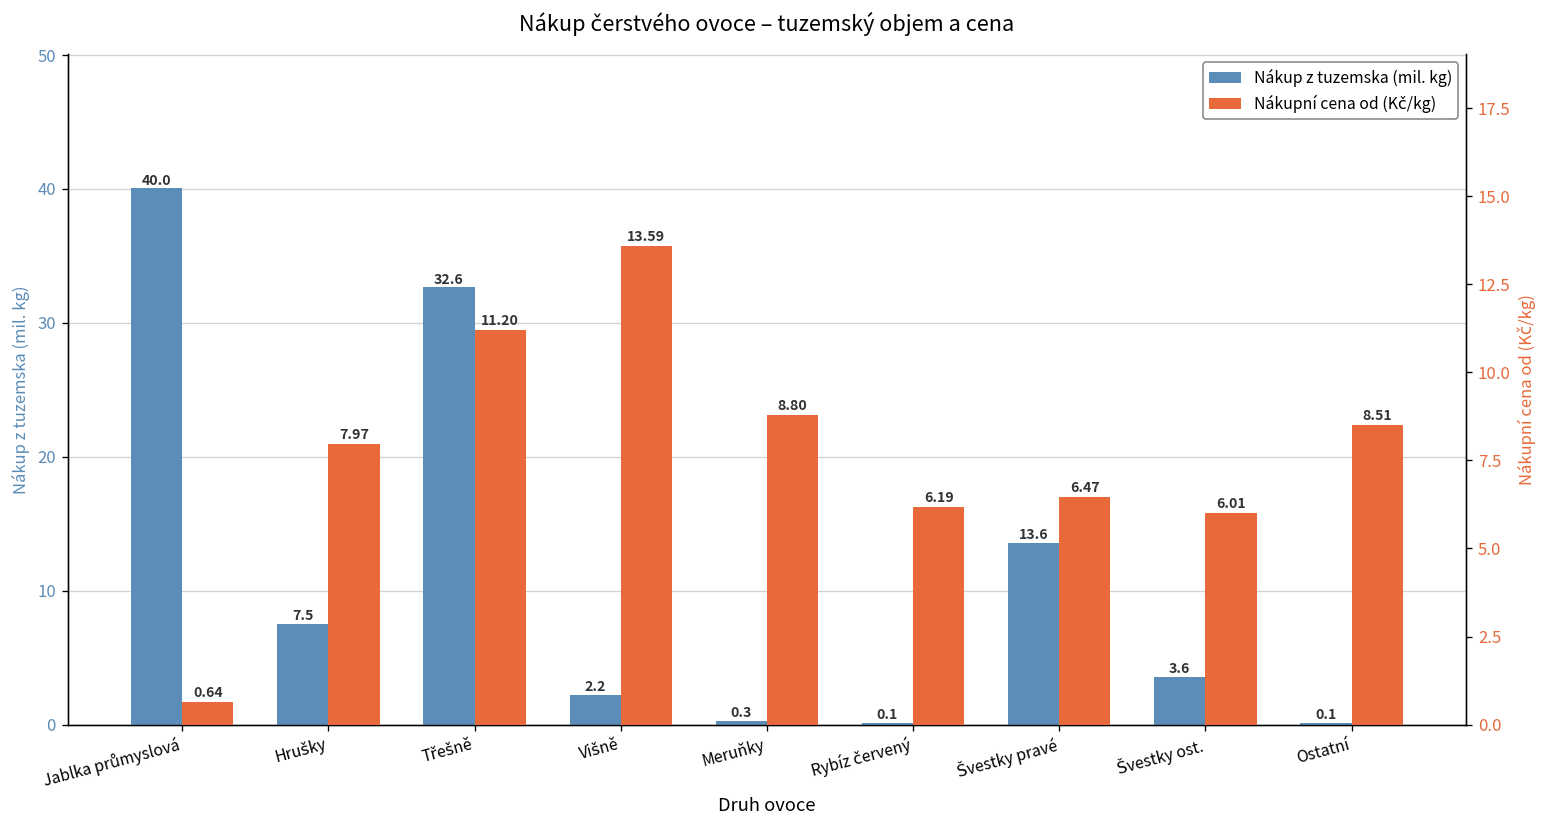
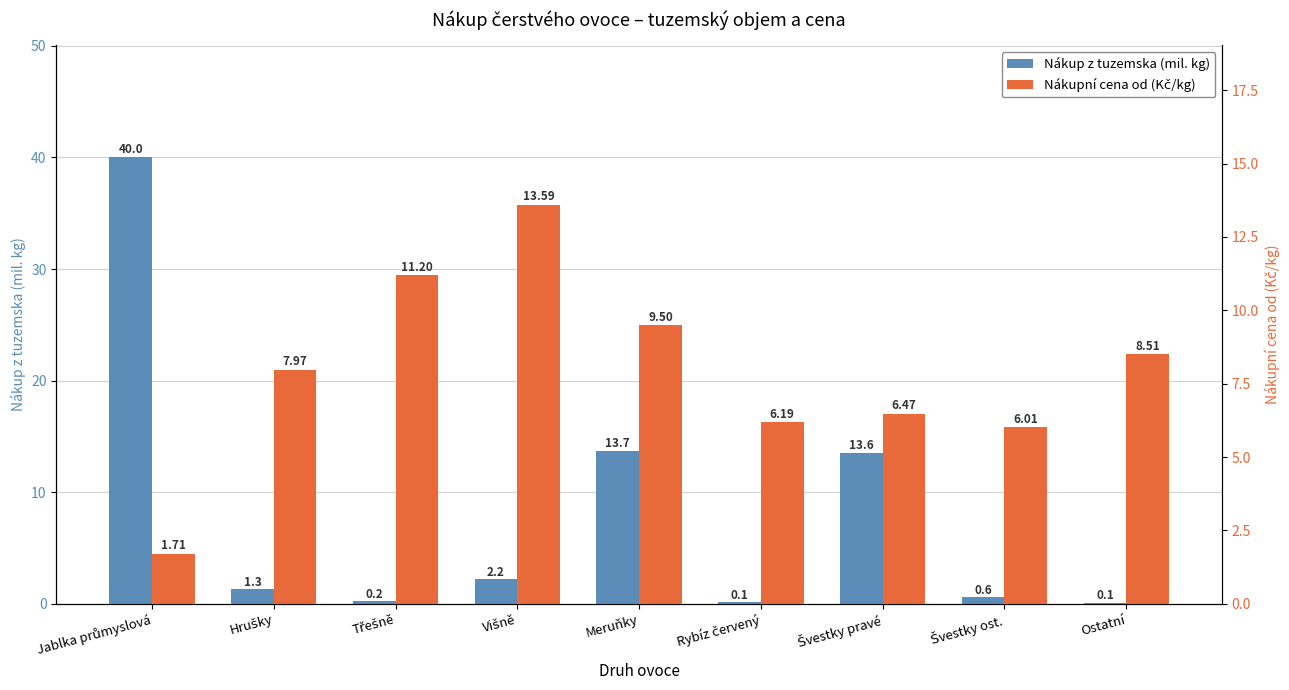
  {
    "Nákup z tuzemska (mil. kg)": {
      "Jablka průmyslová": 40.0,
-     "Hrušky": 7.5,
-     "Třešně": 32.6,
+     "Hrušky": 1.3,
+     "Třešně": 0.2,
      "Višně": 2.2,
-     "Meruňky": 0.3,
+     "Meruňky": 13.7,
      "Rybíz červený": 0.1,
      "Švestky pravé": 13.6,
-     "Švestky ost.": 3.6,
+     "Švestky ost.": 0.6,
      "Ostatní": 0.1
    },
    "Nákupní cena od (Kč/kg)": {
-     "Jablka průmyslová": 0.64,
+     "Jablka průmyslová": 1.71,
      "Hrušky": 7.97,
      "Třešně": 11.20,
      "Višně": 13.59,
-     "Meruňky": 8.80,
+     "Meruňky": 9.50,
      "Rybíz červený": 6.19,
      "Švestky pravé": 6.47,
      "Švestky ost.": 6.01,
      "Ostatní": 8.51
    }
  }
